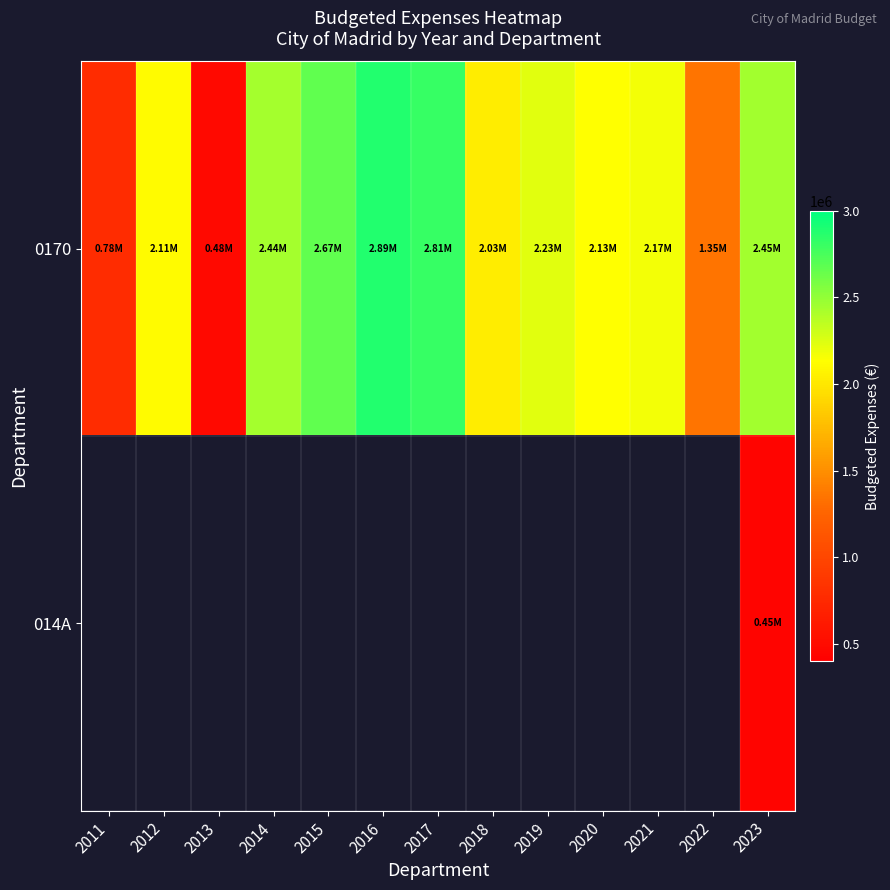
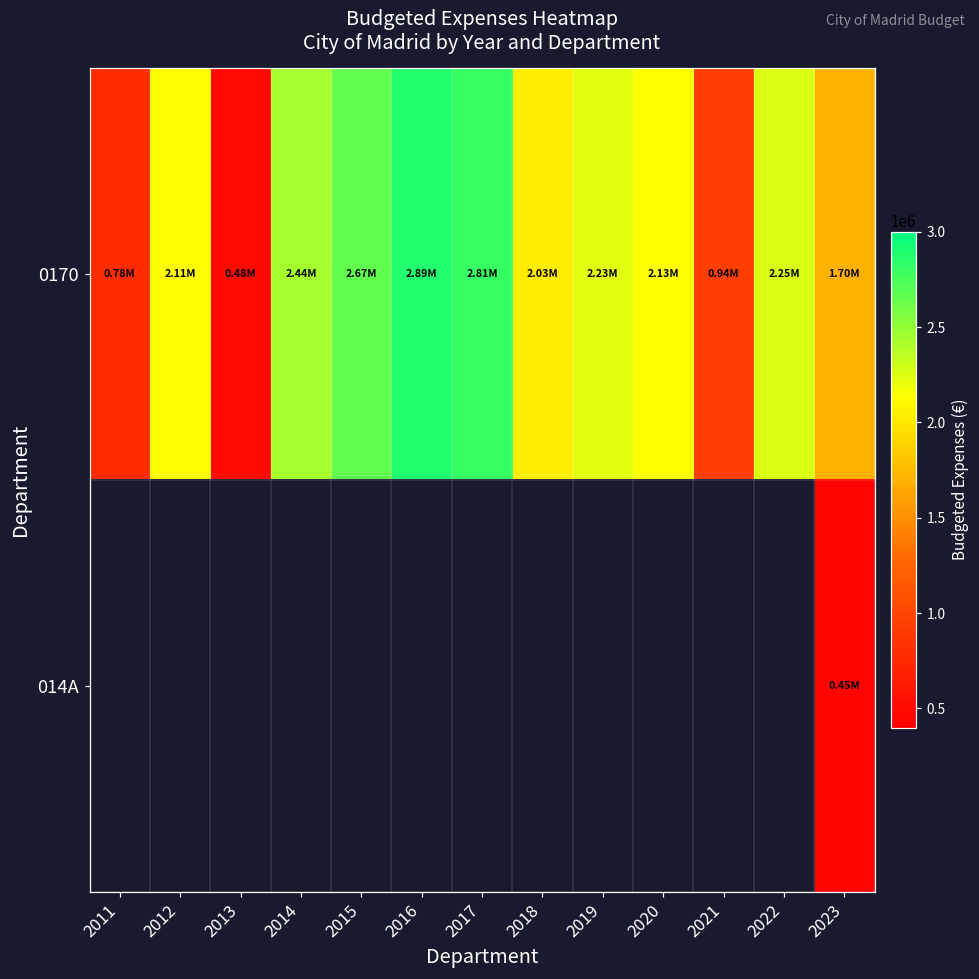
  {
    "0170": {
      "2011": "0.78M",
      "2012": "2.11M",
      "2013": "0.48M",
      "2014": "2.44M",
      "2015": "2.67M",
      "2016": "2.89M",
      "2017": "2.81M",
      "2018": "2.03M",
      "2019": "2.23M",
      "2020": "2.13M",
-     "2021": "2.17M",
-     "2022": "1.35M",
-     "2023": "2.45M"
+     "2021": "0.94M",
+     "2022": "2.25M",
+     "2023": "1.70M"
    },
    "014A": {
      "2023": "0.45M"
    }
  }
